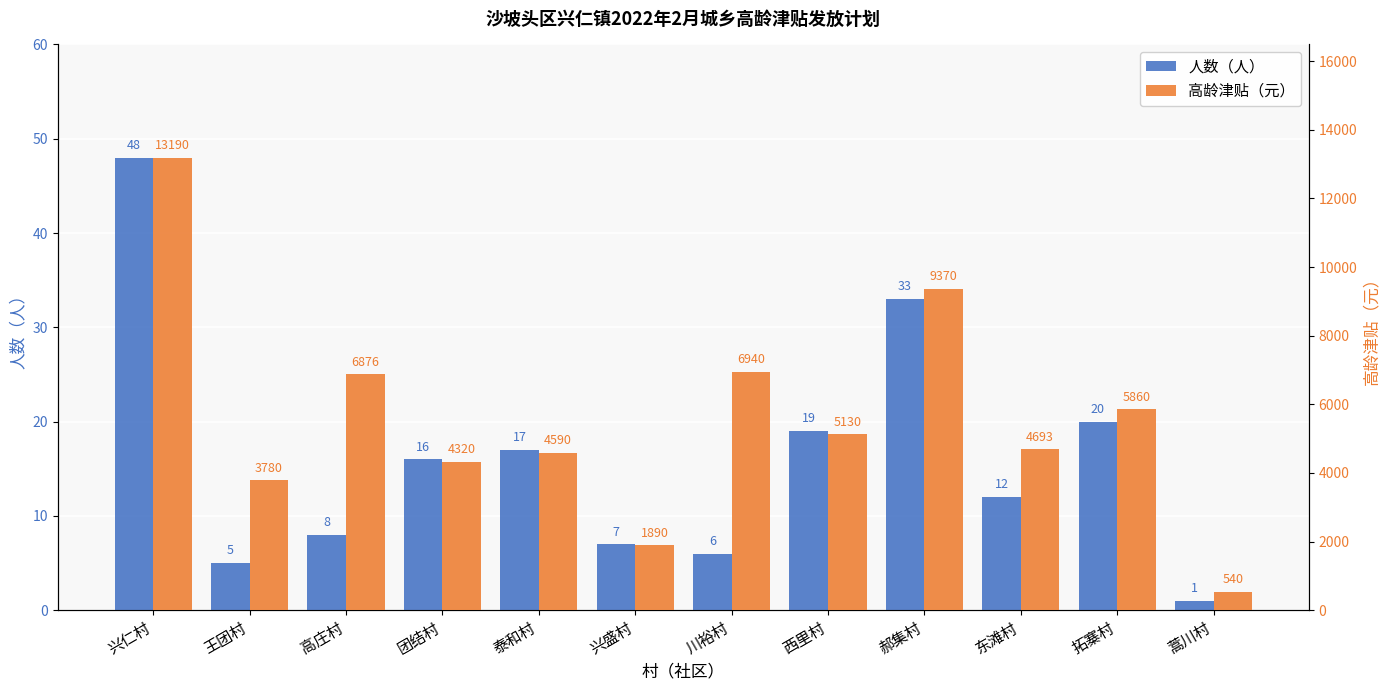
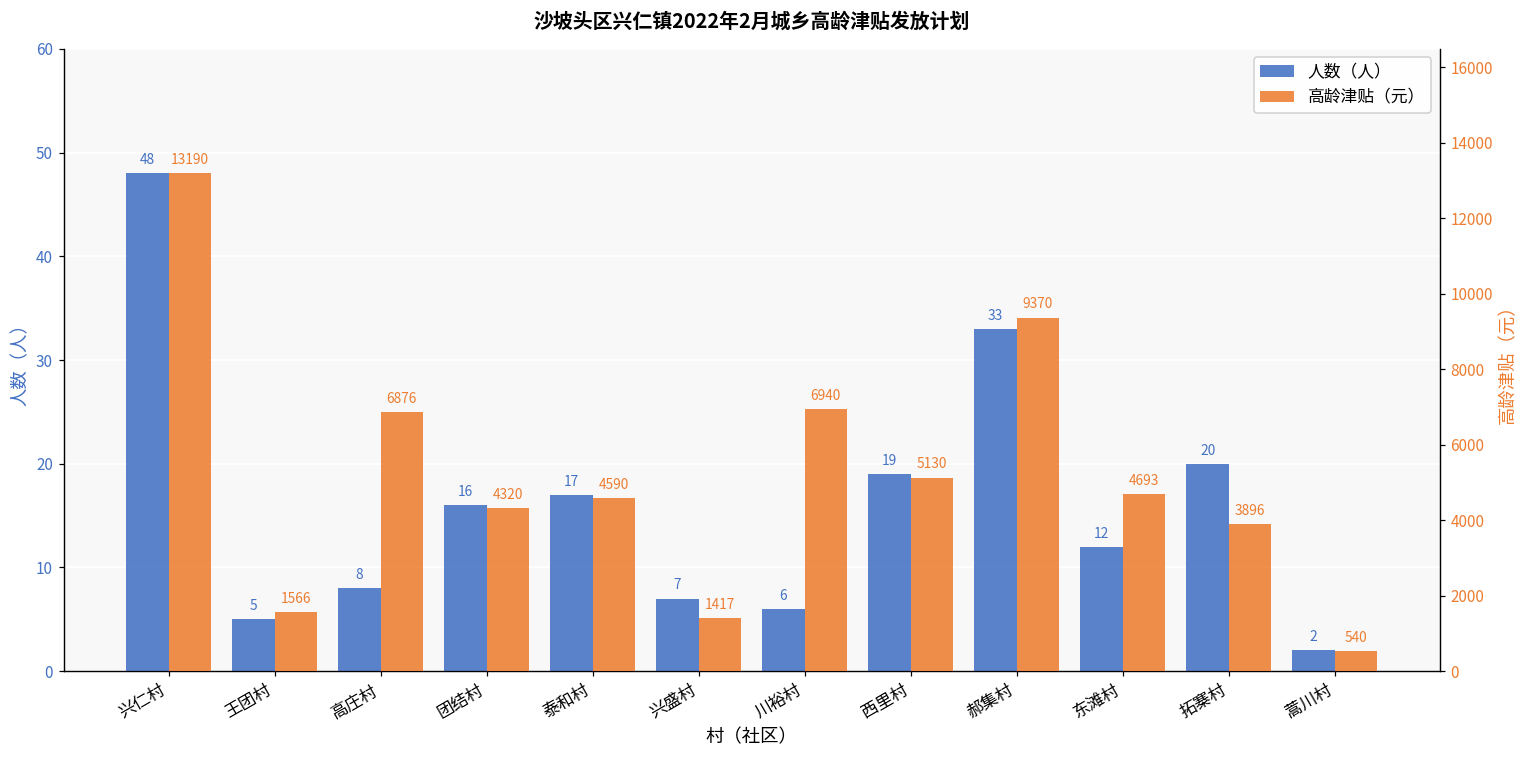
  {
    "人数（人）": {
      "兴仁村": 48,
      "王团村": 5,
      "高庄村": 8,
      "团结村": 16,
      "泰和村": 17,
      "兴盛村": 7,
      "川裕村": 6,
      "西里村": 19,
      "郝集村": 33,
      "东滩村": 12,
      "拓寨村": 20,
-     "蒿川村": 1
+     "蒿川村": 2
    },
    "高龄津贴（元）": {
      "兴仁村": 13190,
-     "王团村": 3780,
+     "王团村": 1566,
      "高庄村": 6876,
      "团结村": 4320,
      "泰和村": 4590,
-     "兴盛村": 1890,
+     "兴盛村": 1417,
      "川裕村": 6940,
      "西里村": 5130,
      "郝集村": 9370,
      "东滩村": 4693,
-     "拓寨村": 5860,
+     "拓寨村": 3896,
      "蒿川村": 540
    }
  }
